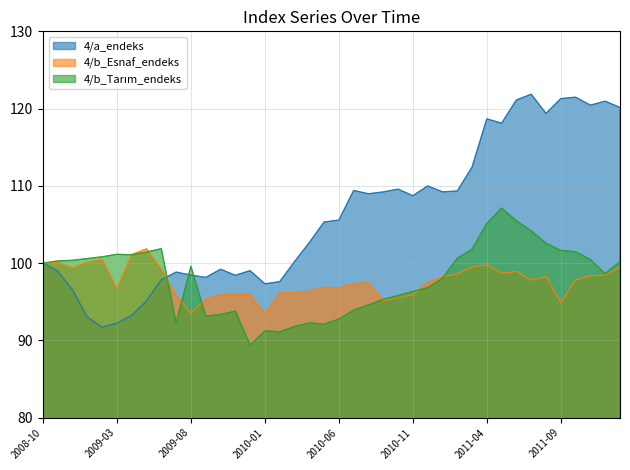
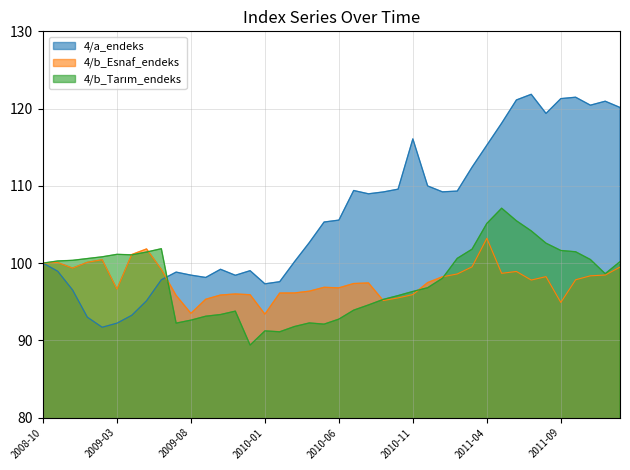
  {
    "4/a_endeks": {
      "2009-03": 92,
      "2009-08": 98,
      "2010-01": 97,
      "2010-06": 106,
-     "2010-11": 109,
-     "2011-04": 119,
+     "2010-11": 116,
+     "2011-04": 115,
      "2011-09": 121
    },
    "4/b_Esnaf_endeks": {
      "2009-03": 97,
      "2009-08": 93,
      "2010-01": 93,
      "2010-06": 97,
      "2010-11": 96,
-     "2011-04": 100,
+     "2011-04": 103,
      "2011-09": 95
    },
    "4/b_Tarım_endeks": {
      "2009-03": 101,
-     "2009-08": 100,
+     "2009-08": 93,
      "2010-01": 91,
      "2010-06": 93,
      "2010-11": 96,
      "2011-04": 105,
      "2011-09": 102
    }
  }
